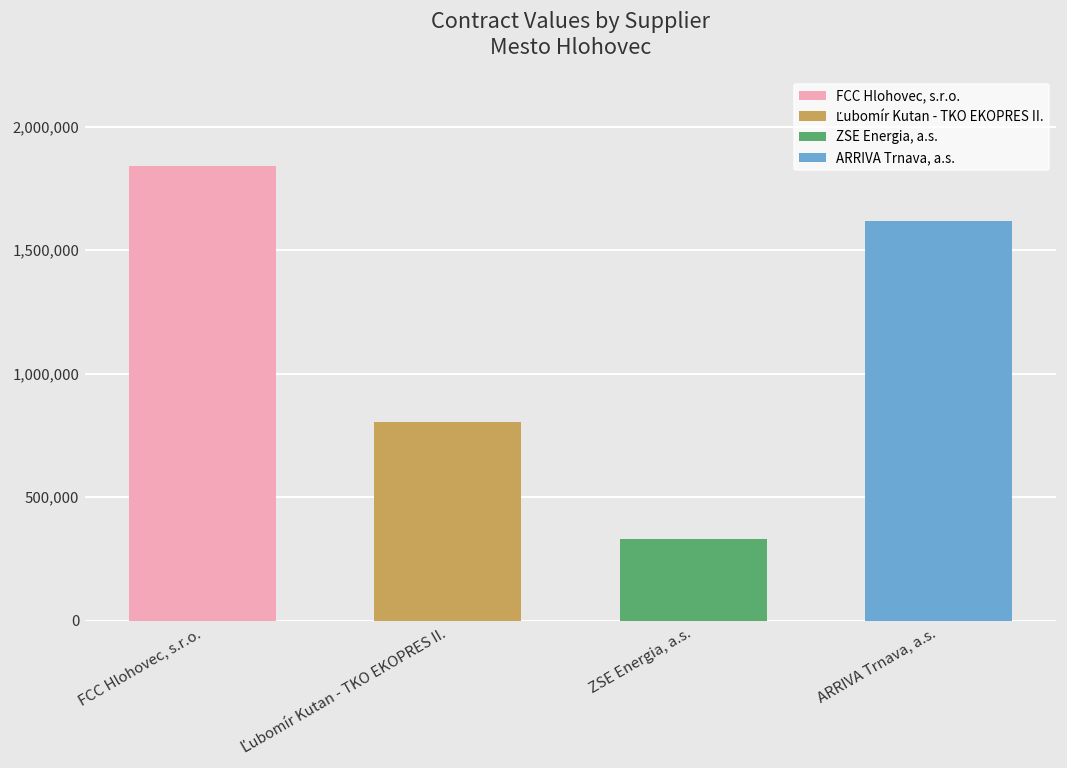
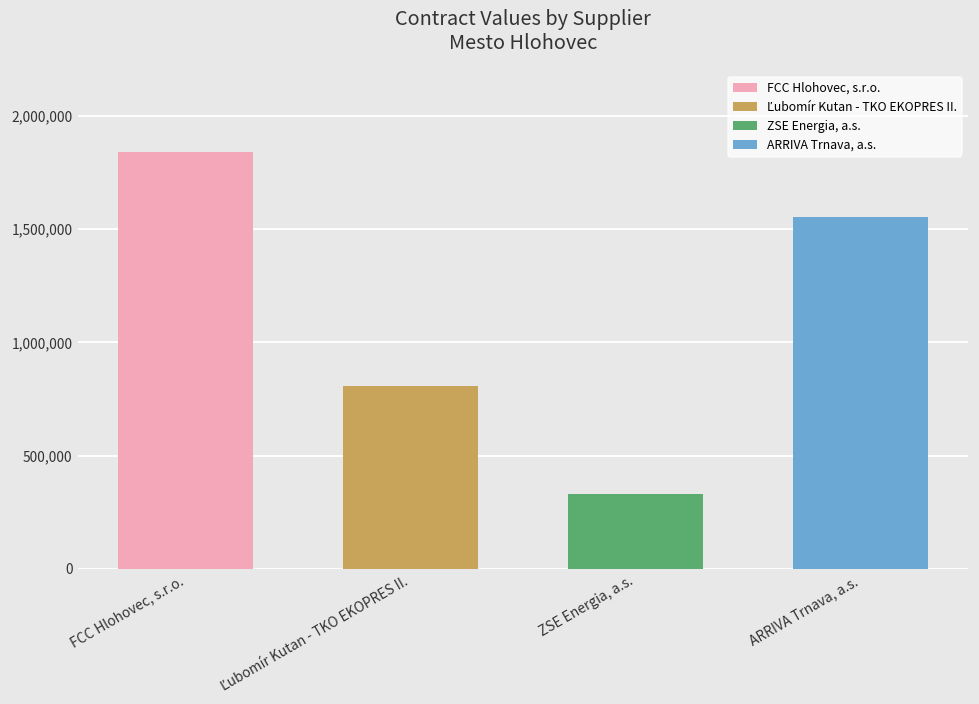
  {
    "FCC Hlohovec, s.r.o.": "1,840,000",
    "Ľubomír Kutan - TKO EKOPRES II.": "810,000",
    "ZSE Energia, a.s.": "330,000",
-   "ARRIVA Trnava, a.s.": "1,620,000"
+   "ARRIVA Trnava, a.s.": "1,550,000"
  }
